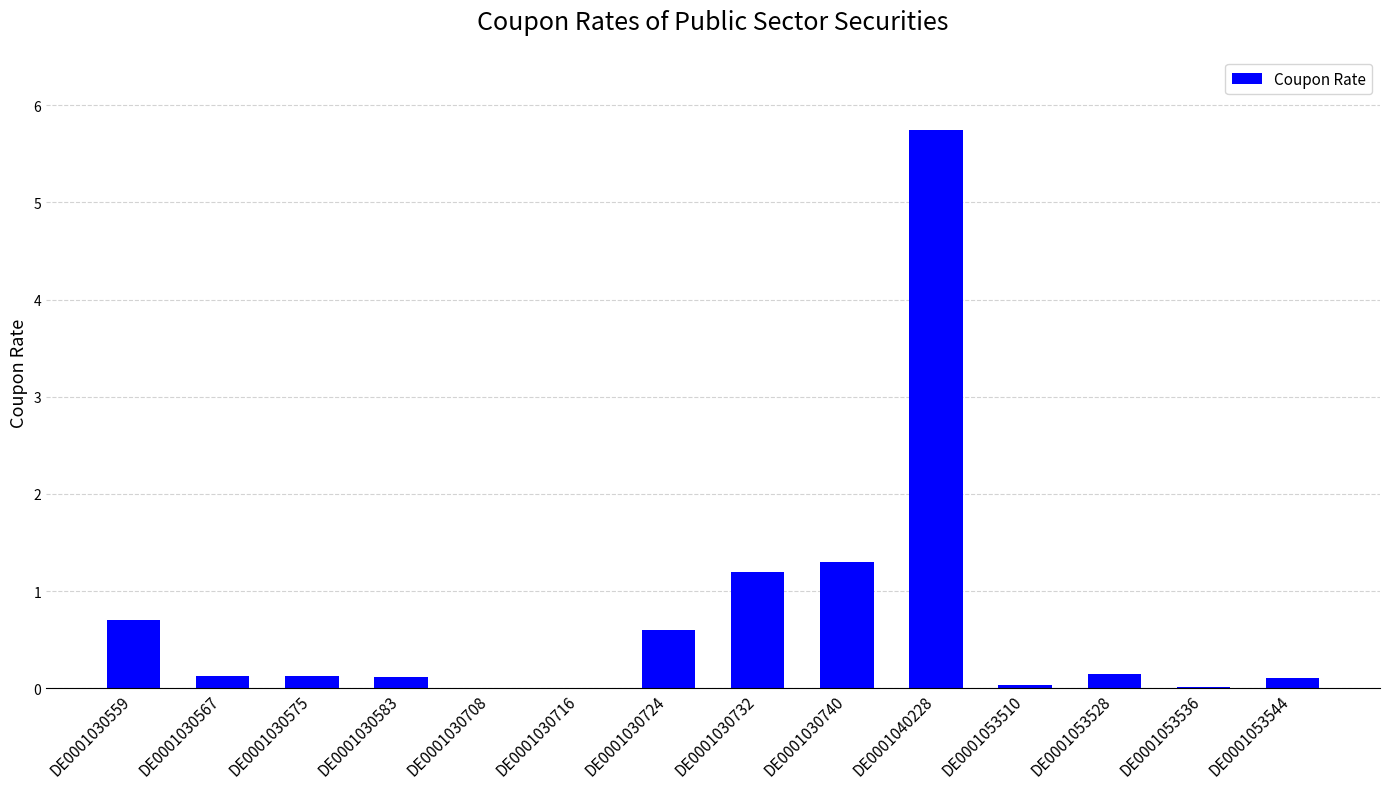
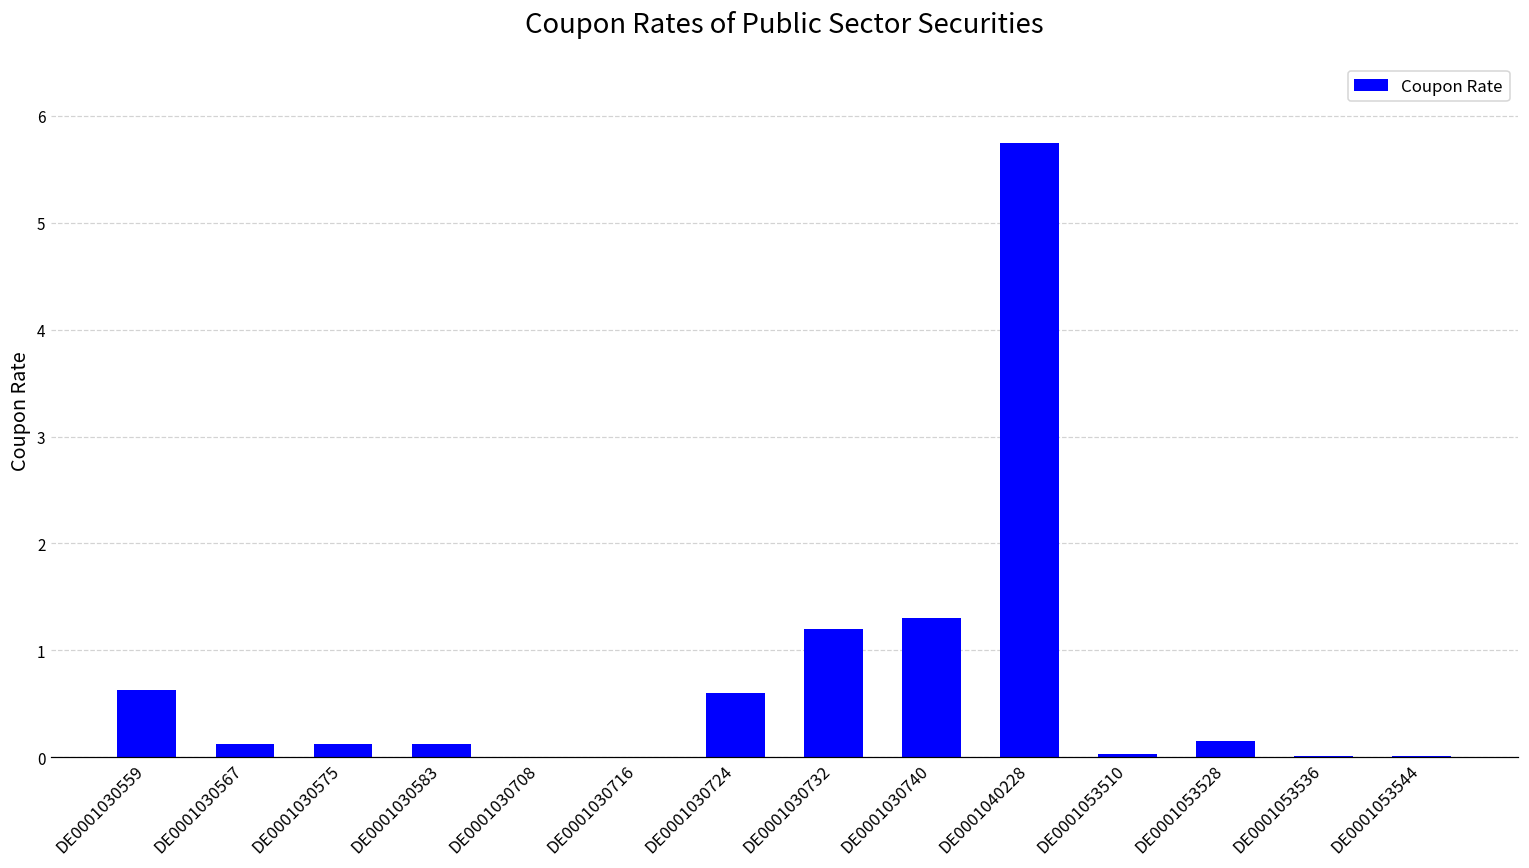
  {
-   "DE0001030559": 0.7,
+   "DE0001030559": 0.6,
    "DE0001030567": 0.1,
    "DE0001030575": 0.1,
    "DE0001030583": 0.1,
    "DE0001030708": 0.0,
    "DE0001030716": 0.0,
    "DE0001030724": 0.6,
    "DE0001030732": 1.2,
    "DE0001030740": 1.3,
    "DE0001040228": 5.8,
    "DE0001053510": 0.0,
    "DE0001053528": 0.2,
-   "DE0001053544": 0.1
+   "DE0001053544": 0.0
  }
